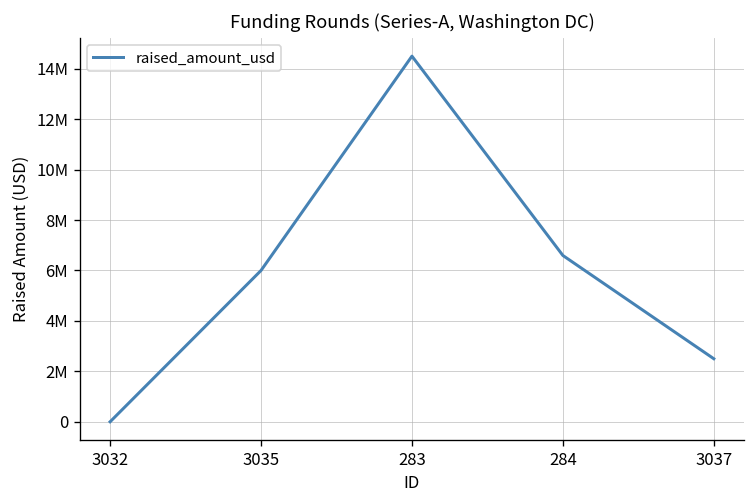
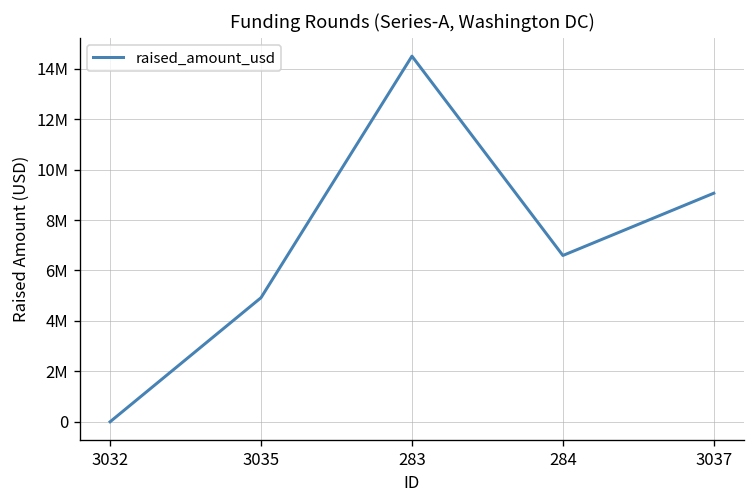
  {
    "3032": 0,
-   "3035": 6000000,
+   "3035": 4900000,
    "283": 14500000,
    "284": 6600000,
-   "3037": 2500000
+   "3037": 9100000
  }
